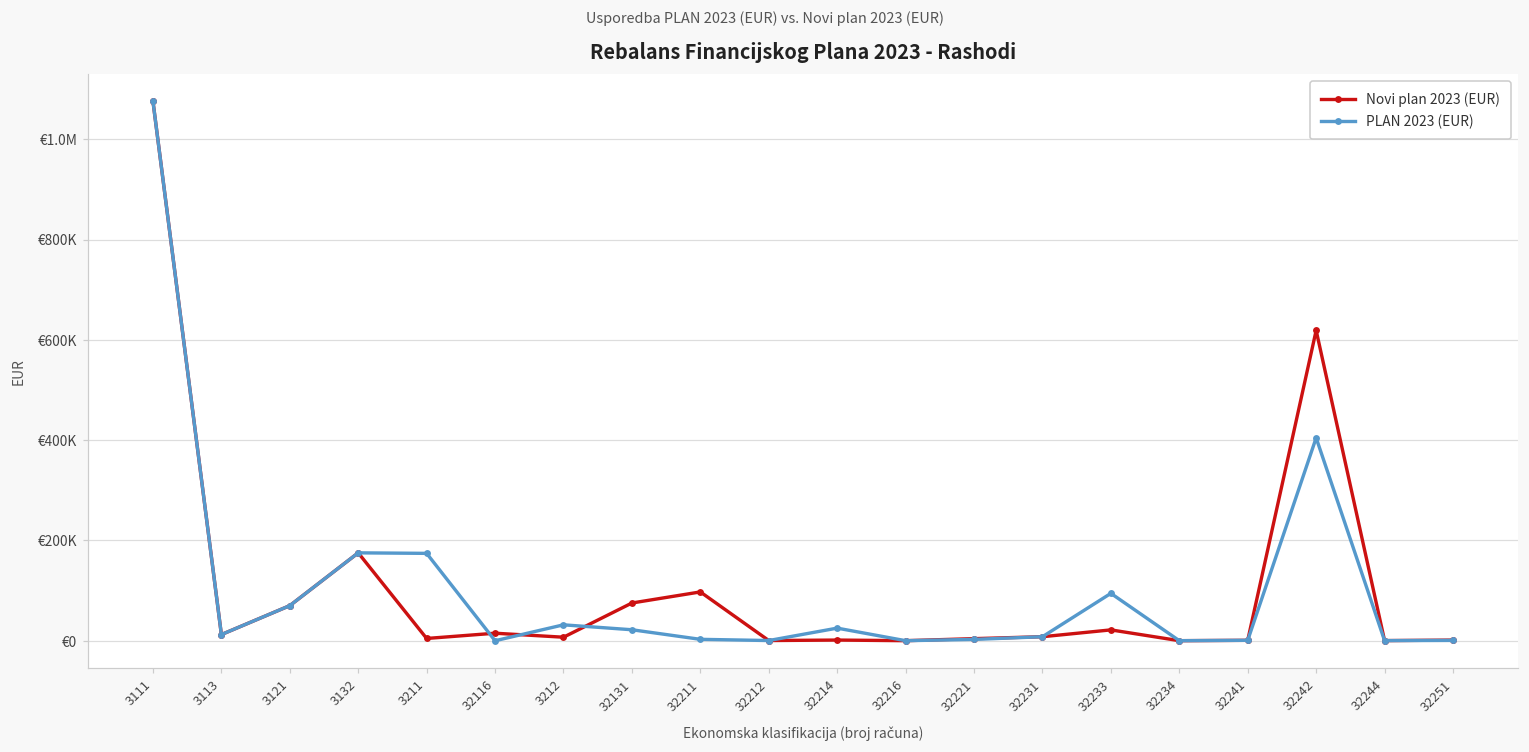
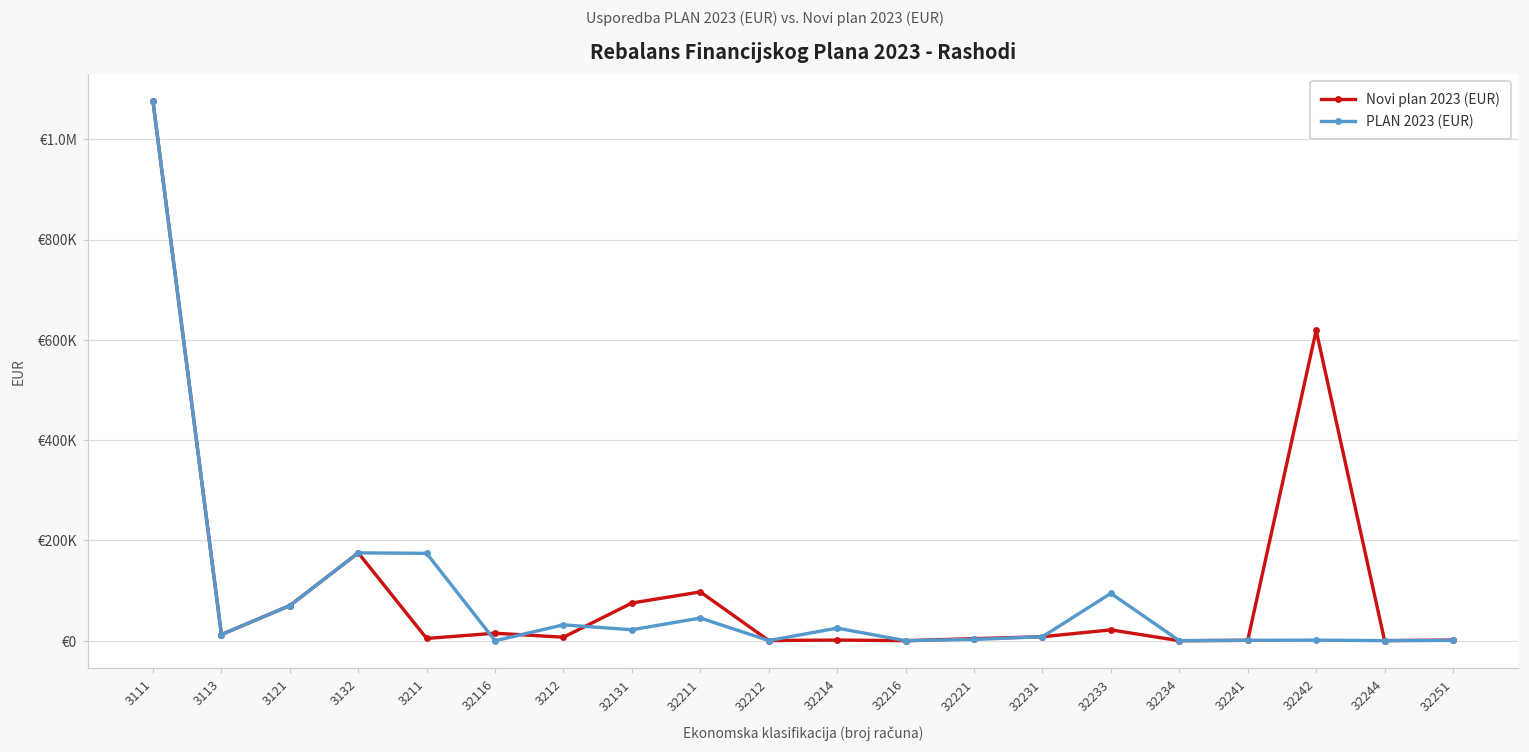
  {
    "Novi plan 2023 (EUR)": {
      "3211": "€0",
      "32116": "€20000",
      "3212": "€10000",
      "32131": "€80000",
      "32211": "€100000",
      "32214": "€0",
      "32233": "€20000",
      "32242": "€620000"
    },
    "PLAN 2023 (EUR)": {
      "3211": "€170000",
      "32116": "€0",
      "3212": "€30000",
      "32131": "€20000",
-     "32211": "€0",
+     "32211": "€50000",
      "32214": "€30000",
      "32233": "€90000",
-     "32242": "€400000"
+     "32242": "€0"
    }
  }
